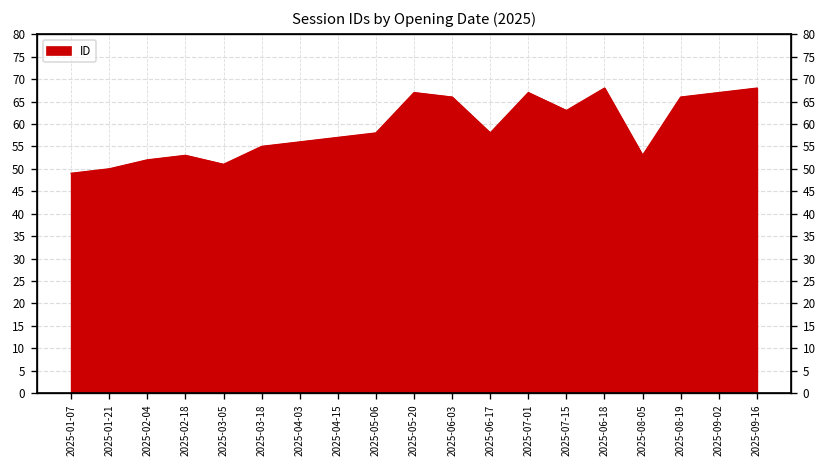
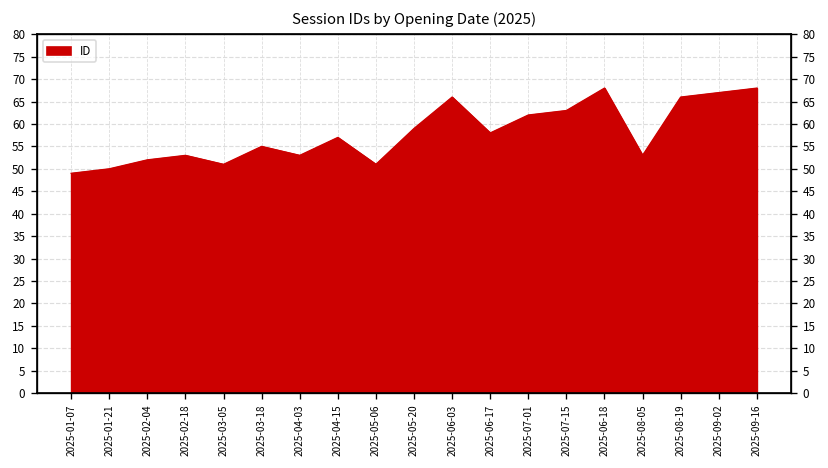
  {
    "2025-01-07": 49,
    "2025-01-21": 50,
    "2025-02-04": 52,
    "2025-02-18": 53,
    "2025-03-05": 51,
    "2025-03-18": 55,
-   "2025-04-03": 56,
+   "2025-04-03": 53,
    "2025-04-15": 57,
-   "2025-05-06": 58,
-   "2025-05-20": 67,
+   "2025-05-06": 51,
+   "2025-05-20": 59,
    "2025-06-03": 66,
    "2025-06-17": 58,
-   "2025-07-01": 67,
+   "2025-07-01": 62,
    "2025-07-15": 63,
    "2025-06-18": 68,
    "2025-08-05": 53,
    "2025-08-19": 66,
    "2025-09-02": 67,
    "2025-09-16": 68
  }
